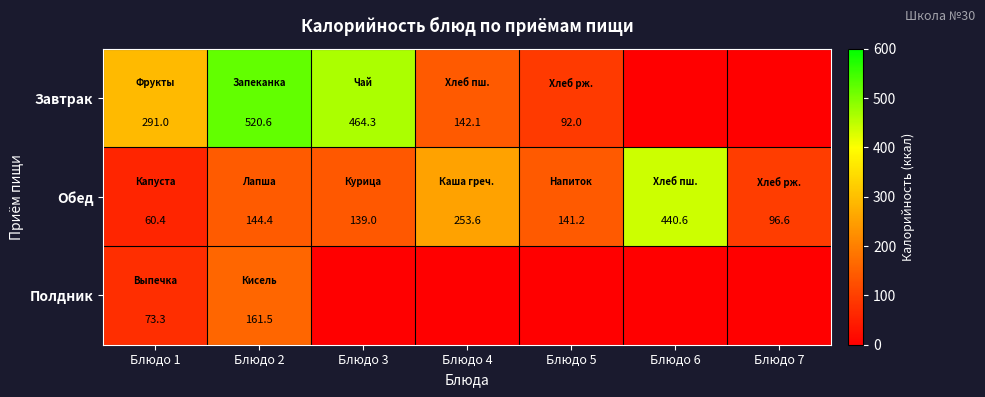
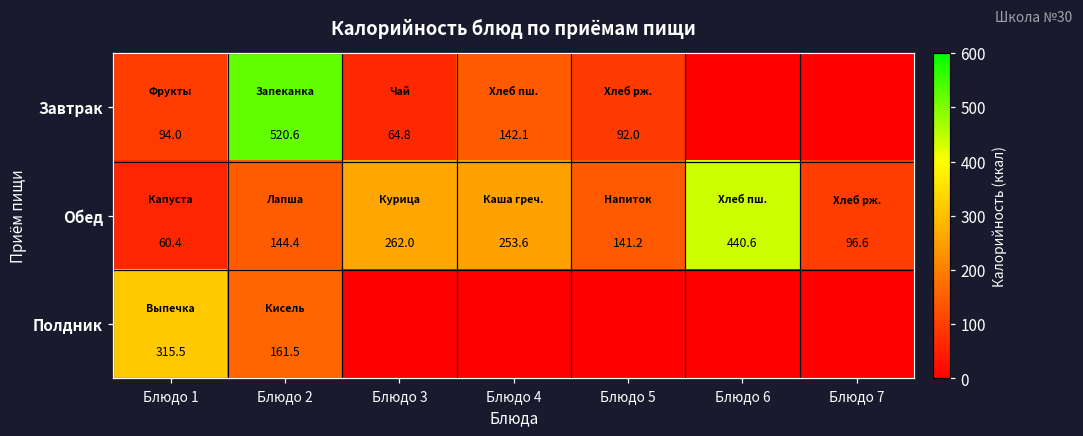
  {
    "Завтрак": {
-     "Блюдо 1": 291.0,
-     "Блюдо 3": 464.3
+     "Блюдо 1": 94.0,
+     "Блюдо 3": 64.8
    },
    "Обед": {
-     "Блюдо 3": 139.0
+     "Блюдо 3": 262.0
    },
    "Полдник": {
-     "Блюдо 1": 73.3
+     "Блюдо 1": 315.5
    }
  }
